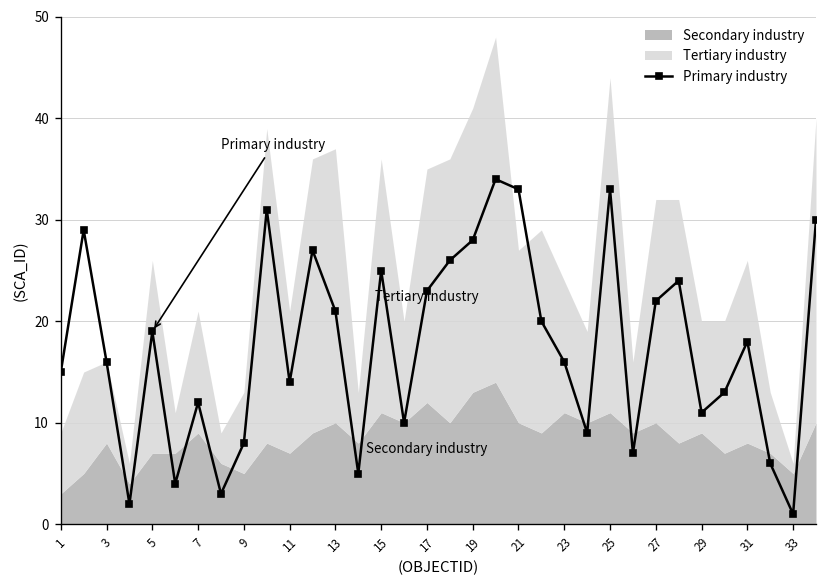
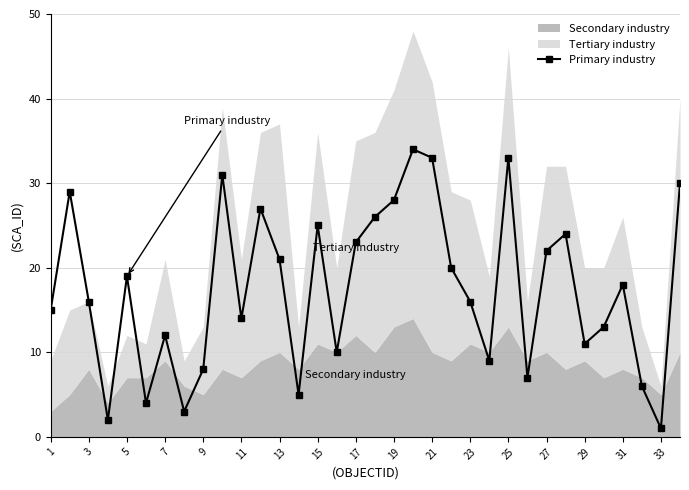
  {
    "Primary industry": {
      "1": 15,
      "5": 19,
      "7": 12,
      "9": 8,
      "11": 14,
      "13": 21,
      "15": 25,
      "17": 23,
      "19": 28,
      "21": 33,
      "23": 16,
      "25": 33,
      "27": 22,
      "29": 11,
      "31": 18,
      "33": 1
    },
    "Secondary industry": {
      "1": 3,
      "3": 8,
      "5": 7,
      "7": 9,
      "9": 5,
      "11": 7,
      "13": 10,
      "15": 11,
      "17": 12,
      "19": 13,
      "21": 10,
      "23": 11,
-     "25": 11,
+     "25": 13,
      "27": 10,
      "29": 9,
      "31": 8,
      "33": 5
    },
    "Tertiary industry": {
      "1": 6,
-     "5": 19,
+     "5": 5,
      "7": 12,
      "9": 8,
      "11": 14,
      "13": 27,
      "15": 25,
      "17": 23,
      "19": 28,
-     "21": 17,
-     "23": 13,
+     "21": 32,
+     "23": 17,
      "25": 33,
      "27": 22,
      "29": 11,
      "31": 18,
      "33": 1
    }
  }
